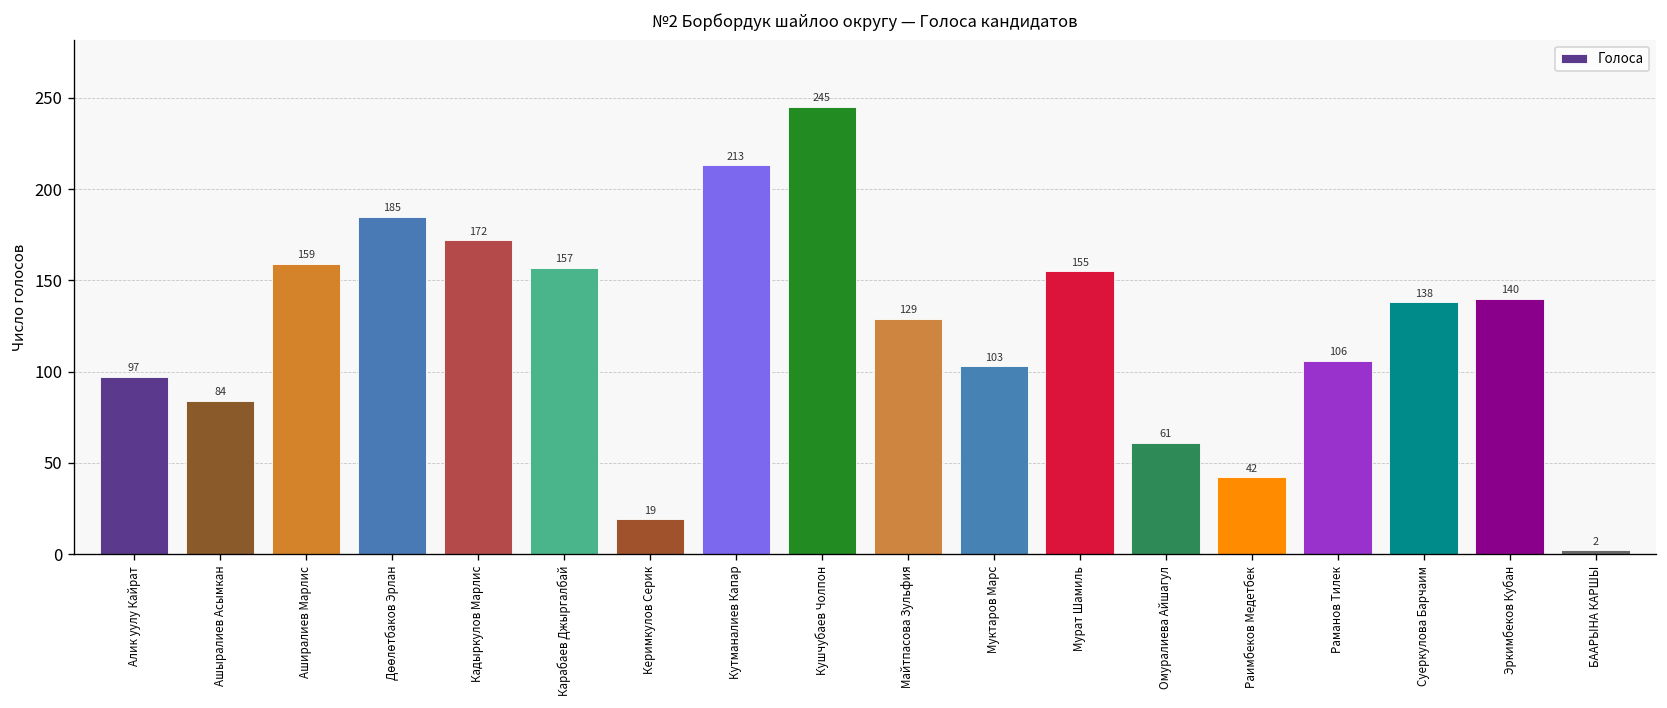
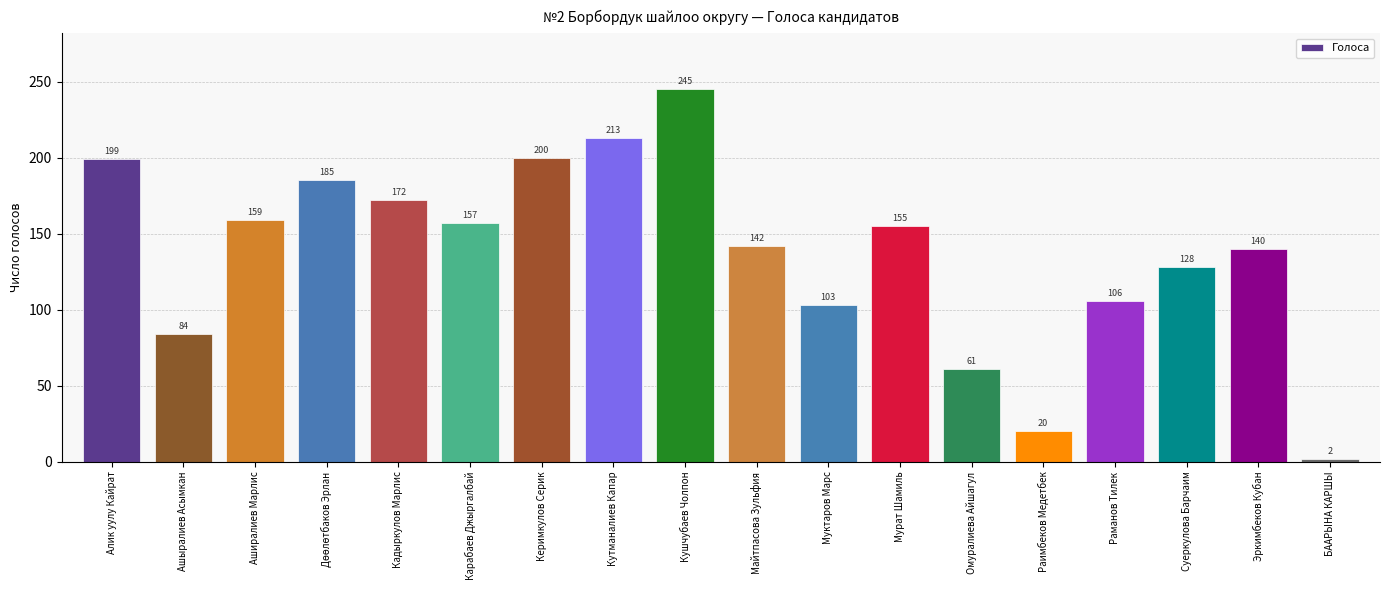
  {
-   "Алик уулу Кайрат": 97,
+   "Алик уулу Кайрат": 199,
    "Ашыралиев Асымкан": 84,
    "Аширалиев Марлис": 159,
    "Дөөлөтбаков Эрлан": 185,
    "Кадыркулов Марлис": 172,
    "Карабаев Джыргалбай": 157,
-   "Керимкулов Серик": 19,
+   "Керимкулов Серик": 200,
    "Кутманалиев Капар": 213,
    "Кушчубаев Чолпон": 245,
-   "Майтпасова Зульфия": 129,
+   "Майтпасова Зульфия": 142,
    "Муктаров Марс": 103,
    "Мурат Шамиль": 155,
    "Омуралиева Айшагул": 61,
-   "Раимбеков Медетбек": 42,
+   "Раимбеков Медетбек": 20,
    "Раманов Тилек": 106,
-   "Суеркулова Барчаим": 138,
+   "Суеркулова Барчаим": 128,
    "Эркимбеков Кубан": 140,
    "БААРЫНА КАРШЫ": 2
  }
